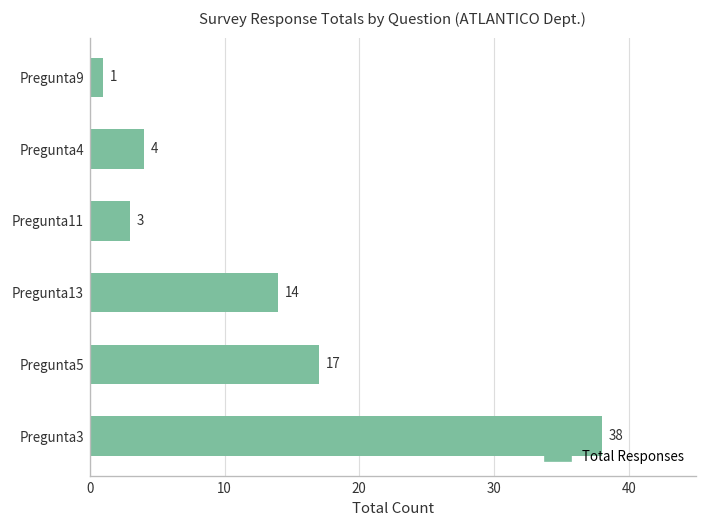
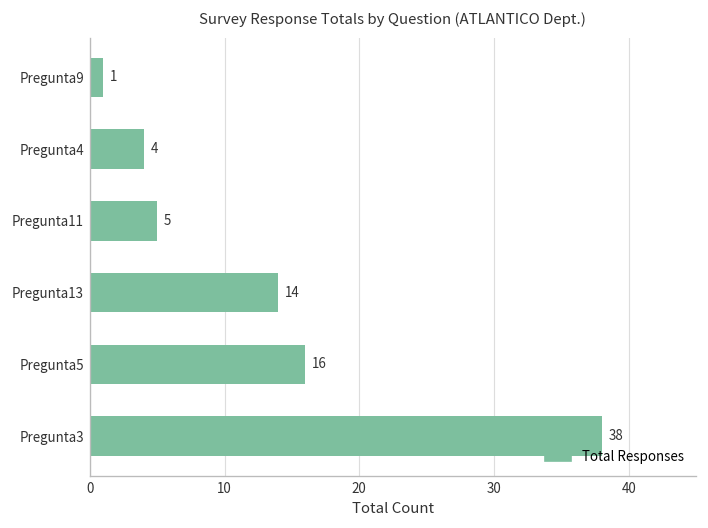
  {
    "Pregunta9": 1,
    "Pregunta4": 4,
-   "Pregunta11": 3,
+   "Pregunta11": 5,
    "Pregunta13": 14,
-   "Pregunta5": 17,
+   "Pregunta5": 16,
    "Pregunta3": 38
  }
